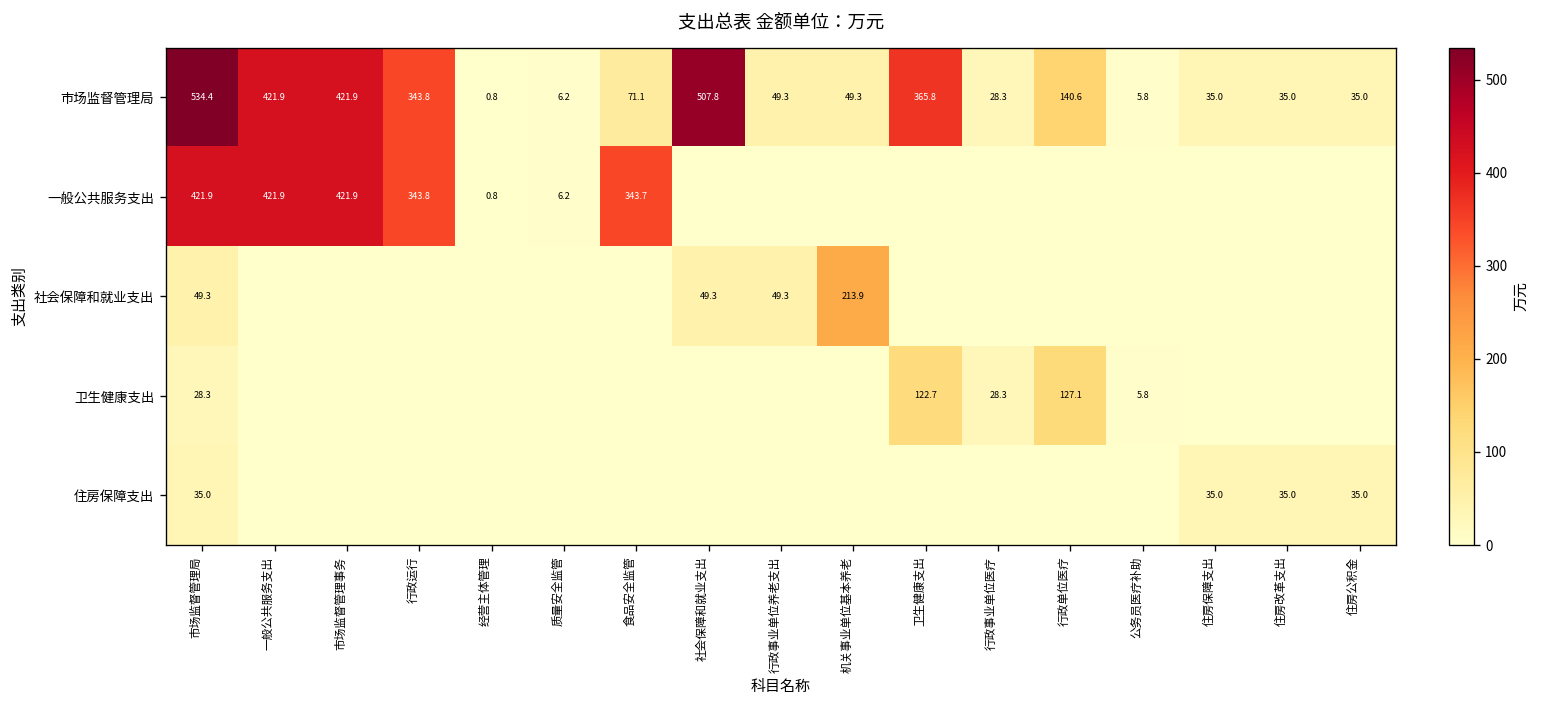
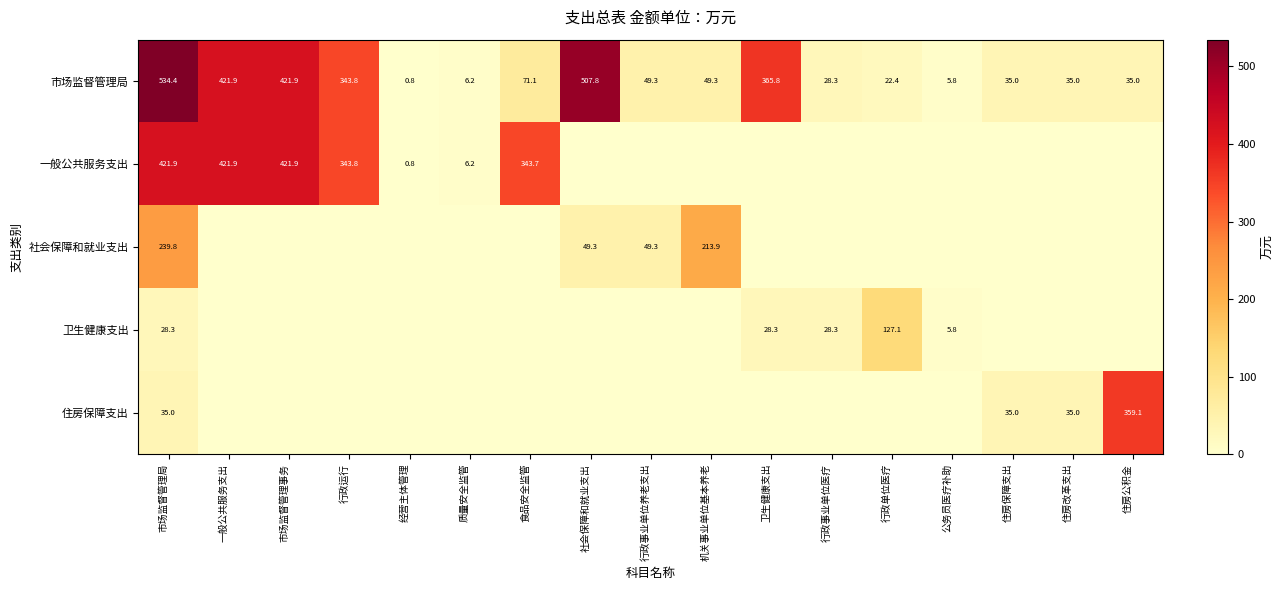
  {
    "市场监督管理局": {
      "市场监督管理局": 534.4,
      "一般公共服务支出": 421.9,
      "市场监督管理事务": 421.9,
      "行政运行": 343.8,
      "经营主体管理": 0.8,
      "质量安全监管": 6.2,
      "食品安全监管": 71.1,
      "社会保障和就业支出": 507.8,
      "行政事业单位养老支出": 49.3,
      "机关事业单位基本养老": 49.3,
      "卫生健康支出": 365.8,
      "行政事业单位医疗": 28.3,
-     "行政单位医疗": 140.6,
+     "行政单位医疗": 22.4,
      "公务员医疗补助": 5.8,
      "住房保障支出": 35.0,
      "住房改革支出": 35.0,
      "住房公积金": 35.0
    },
    "一般公共服务支出": {
      "市场监督管理局": 421.9,
      "一般公共服务支出": 421.9,
      "市场监督管理事务": 421.9,
      "行政运行": 343.8,
      "经营主体管理": 0.8,
      "质量安全监管": 6.2,
      "食品安全监管": 343.7
    },
    "社会保障和就业支出": {
-     "市场监督管理局": 49.3,
+     "市场监督管理局": 239.8,
      "社会保障和就业支出": 49.3,
      "行政事业单位养老支出": 49.3,
      "机关事业单位基本养老": 213.9
    },
    "卫生健康支出": {
      "市场监督管理局": 28.3,
-     "卫生健康支出": 122.7,
+     "卫生健康支出": 28.3,
      "行政事业单位医疗": 28.3,
      "行政单位医疗": 127.1,
      "公务员医疗补助": 5.8
    },
    "住房保障支出": {
      "市场监督管理局": 35.0,
      "住房保障支出": 35.0,
      "住房改革支出": 35.0,
-     "住房公积金": 35.0
+     "住房公积金": 359.1
    }
  }
